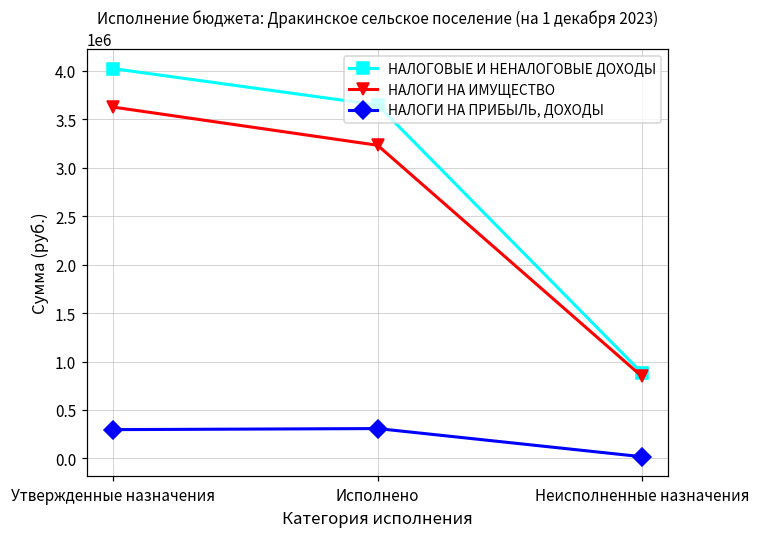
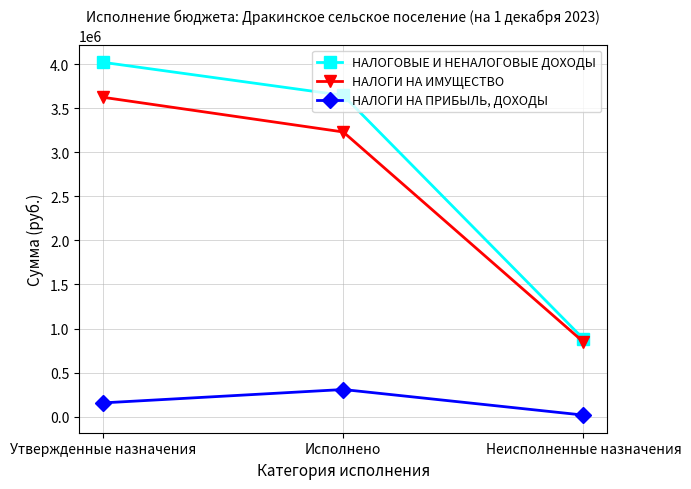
  {
    "НАЛОГОВЫЕ И НЕНАЛОГОВЫЕ ДОХОДЫ": {
      "Утвержденные назначения": 4000000,
      "Неисполненные назначения": 900000
    },
    "НАЛОГИ НА ИМУЩЕСТВО": {
      "Утвержденные назначения": 3600000,
      "Исполнено": 3200000,
      "Неисполненные назначения": 800000
    },
    "НАЛОГИ НА ПРИБЫЛЬ, ДОХОДЫ": {
-     "Утвержденные назначения": 300000,
+     "Утвержденные назначения": 200000,
      "Исполнено": 300000,
      "Неисполненные назначения": 0
    }
  }
